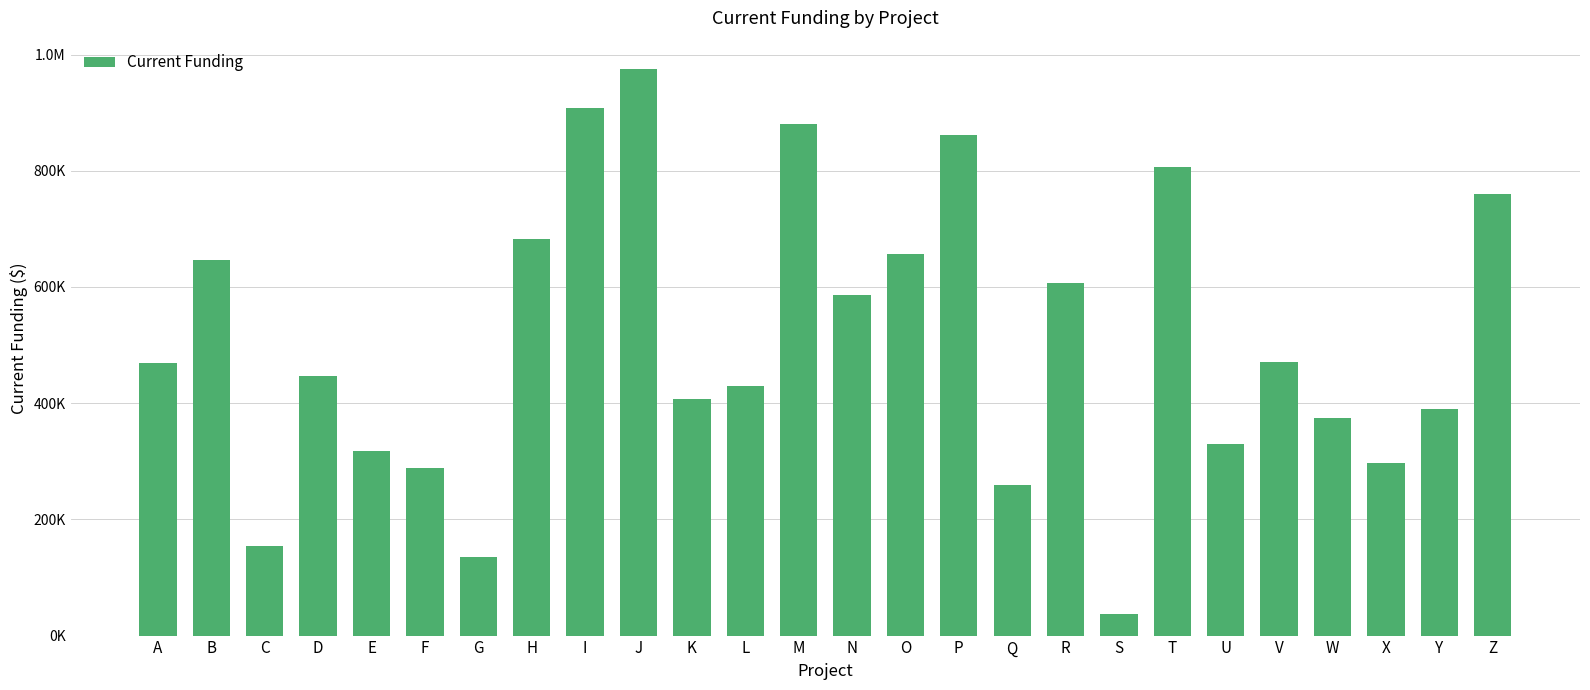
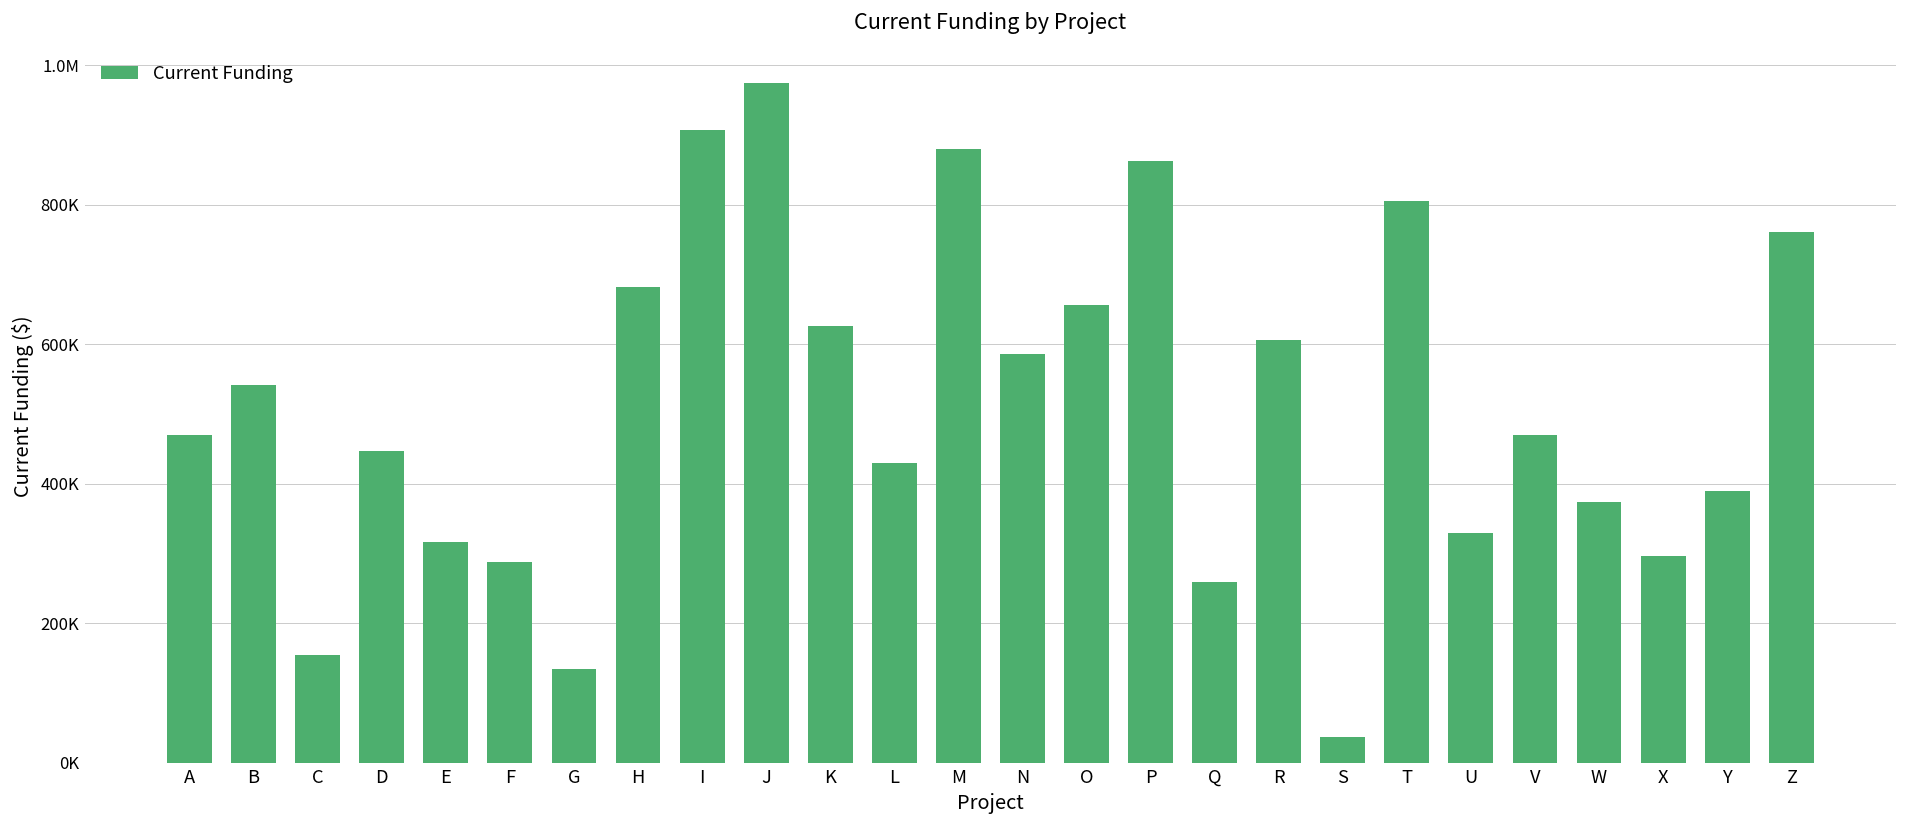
  {
    "A": 470000,
-   "B": 650000,
+   "B": 540000,
    "C": 150000,
    "D": 450000,
    "E": 320000,
    "F": 290000,
    "G": 130000,
    "H": 680000,
    "I": 910000,
    "J": 980000,
-   "K": 410000,
+   "K": 630000,
    "L": 430000,
    "M": 880000,
    "N": 590000,
    "O": 660000,
    "P": 860000,
    "Q": 260000,
    "R": 610000,
    "S": 40000,
    "T": 810000,
    "U": 330000,
    "V": 470000,
    "W": 370000,
    "X": 300000,
    "Y": 390000,
    "Z": 760000
  }
